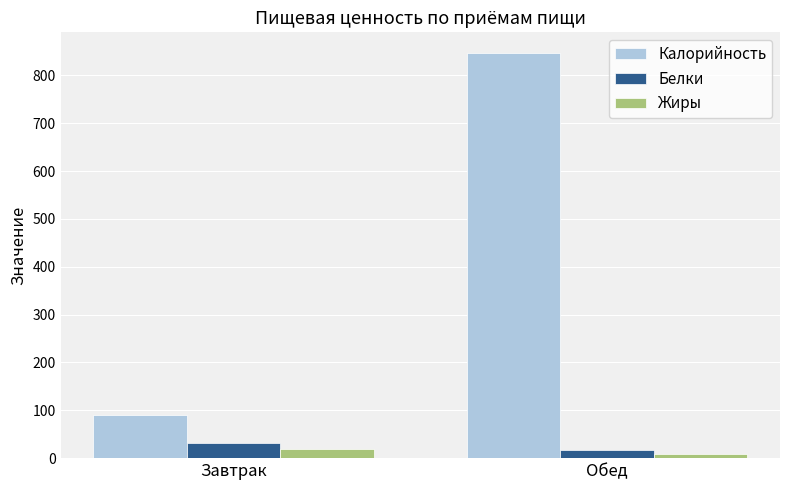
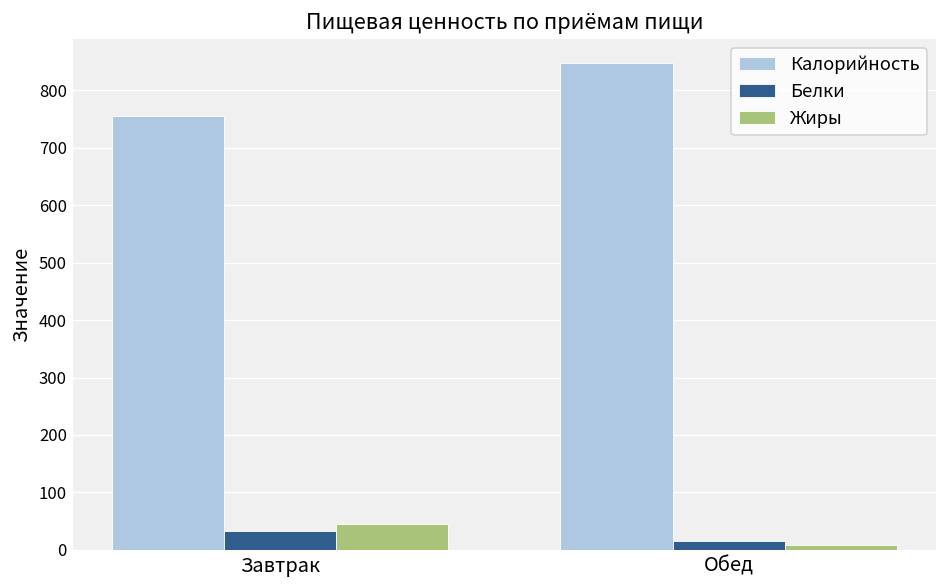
  {
    "Калорийность": {
-     "Завтрак": 90,
+     "Завтрак": 760,
      "Обед": 850
    },
    "Белки": {
      "Завтрак": 30,
      "Обед": 20
    },
    "Жиры": {
-     "Завтрак": 20,
+     "Завтрак": 40,
      "Обед": 10
    }
  }
